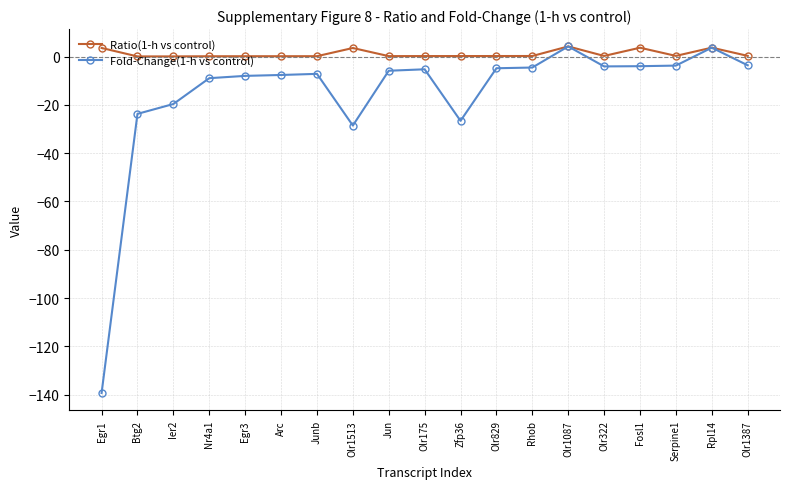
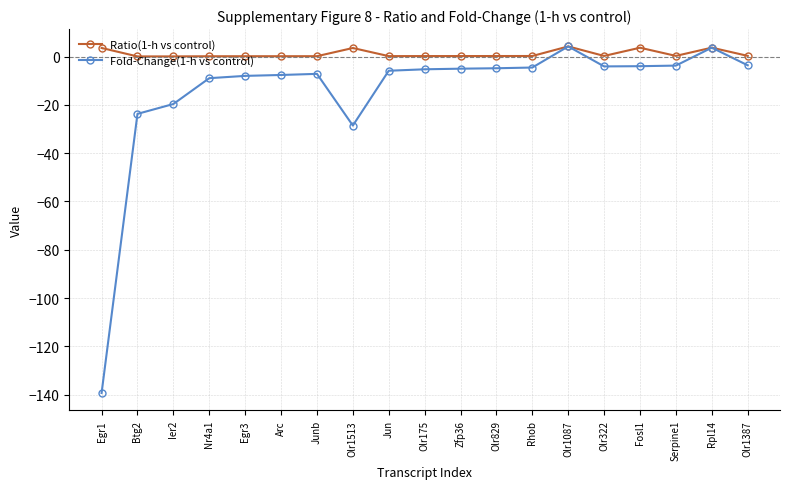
  {
    "Ratio(1-h vs control)": {
      "Egr1": 4,
      "Btg2": 0,
      "Ier2": 0,
      "Nr4a1": 0,
      "Egr3": 0,
      "Arc": 0,
      "Junb": 0,
      "Olr1513": 4,
      "Jun": 0,
      "Olr175": 0,
      "Zfp36": 0,
      "Olr829": 0,
      "Rhob": 0,
      "Olr322": 0,
      "Fosl1": 4,
      "Serpine1": 0,
      "Olr1387": 0
    },
    "Fold-Change(1-h vs control)": {
      "Egr1": -139,
      "Btg2": -24,
      "Ier2": -20,
      "Nr4a1": -9,
      "Egr3": -8,
      "Arc": -8,
      "Junb": -7,
      "Olr1513": -29,
      "Jun": -6,
      "Olr175": -5,
-     "Zfp36": -27,
+     "Zfp36": -5,
      "Olr829": -5,
      "Rhob": -5,
      "Olr322": -4,
      "Fosl1": -4,
      "Serpine1": -4,
      "Olr1387": -4
    }
  }
